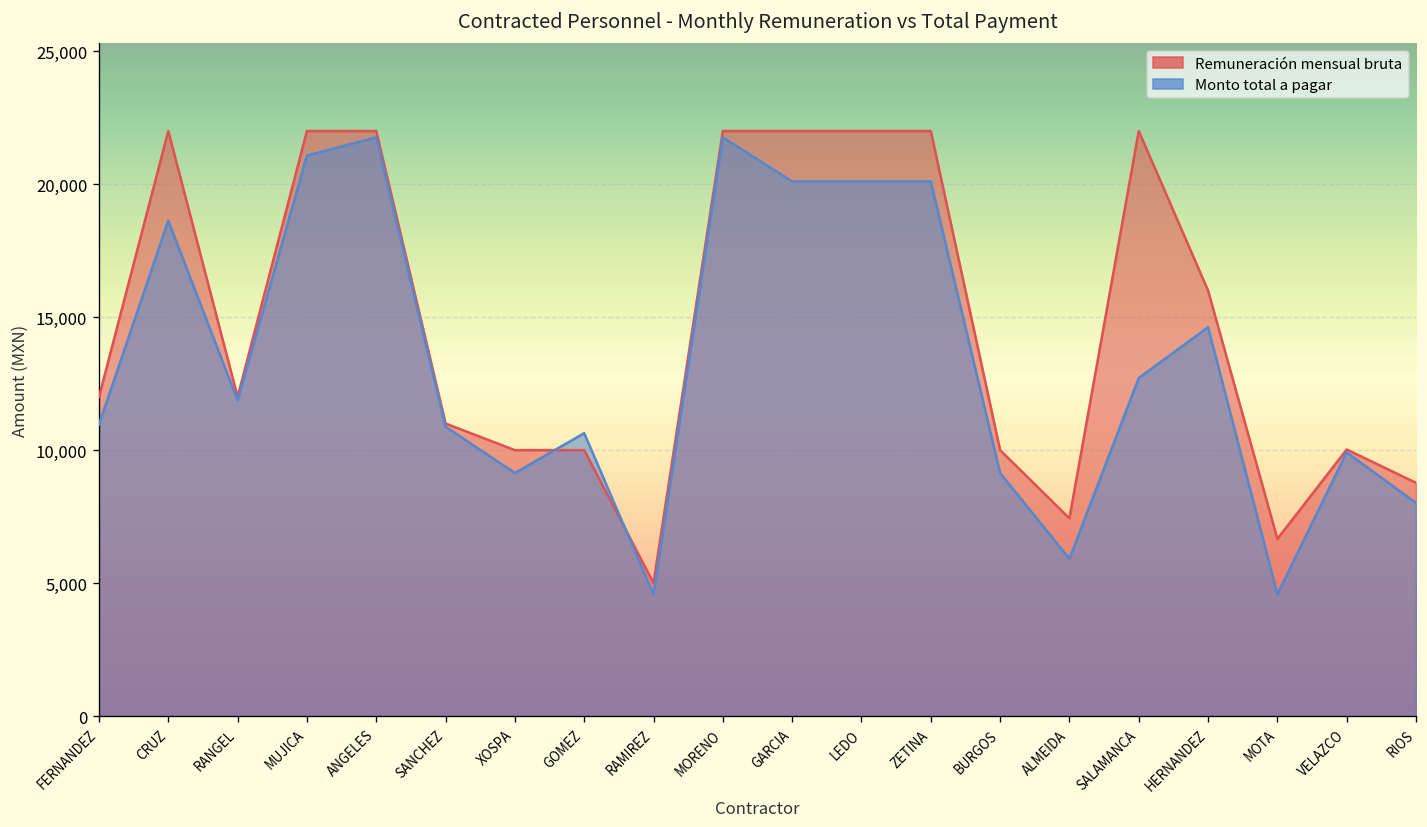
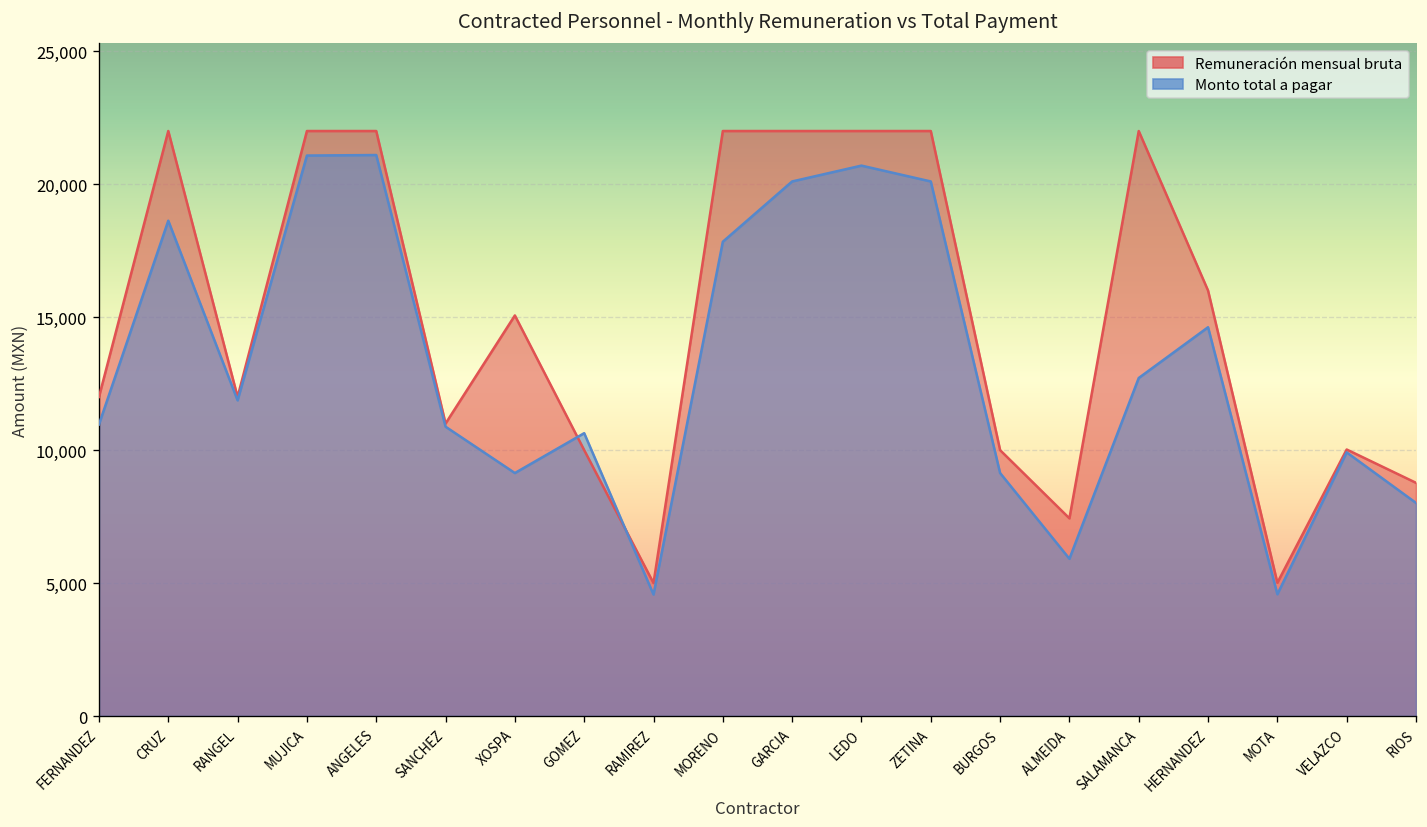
  {
    "Remuneración mensual bruta": {
      "FERNANDEZ": "12,000",
      "CRUZ": "22,000",
      "RANGEL": "12,000",
      "MUJICA": "22,000",
      "ANGELES": "22,000",
      "SANCHEZ": "11,000",
-     "XOSPA": "10,000",
+     "XOSPA": "15,100",
      "GOMEZ": "10,000",
      "RAMIREZ": "5,000",
      "MORENO": "22,000",
      "GARCIA": "22,000",
      "LEDO": "22,000",
      "ZETINA": "22,000",
      "BURGOS": "10,000",
      "ALMEIDA": "7,400",
      "SALAMANCA": "22,000",
      "HERNANDEZ": "16,000",
-     "MOTA": "6,700",
+     "MOTA": "5,000",
      "RIOS": "8,800"
    },
    "Monto total a pagar": {
      "FERNANDEZ": "11,000",
      "CRUZ": "18,600",
      "RANGEL": "11,900",
      "MUJICA": "21,100",
-     "ANGELES": "21,800",
+     "ANGELES": "21,100",
      "SANCHEZ": "10,900",
      "XOSPA": "9,100",
      "GOMEZ": "10,600",
      "RAMIREZ": "4,600",
-     "MORENO": "21,800",
+     "MORENO": "17,800",
      "GARCIA": "20,100",
-     "LEDO": "20,100",
+     "LEDO": "20,700",
      "ZETINA": "20,100",
      "BURGOS": "9,100",
      "ALMEIDA": "5,900",
      "SALAMANCA": "12,700",
      "HERNANDEZ": "14,600",
      "MOTA": "4,600",
      "RIOS": "8,000"
    }
  }
